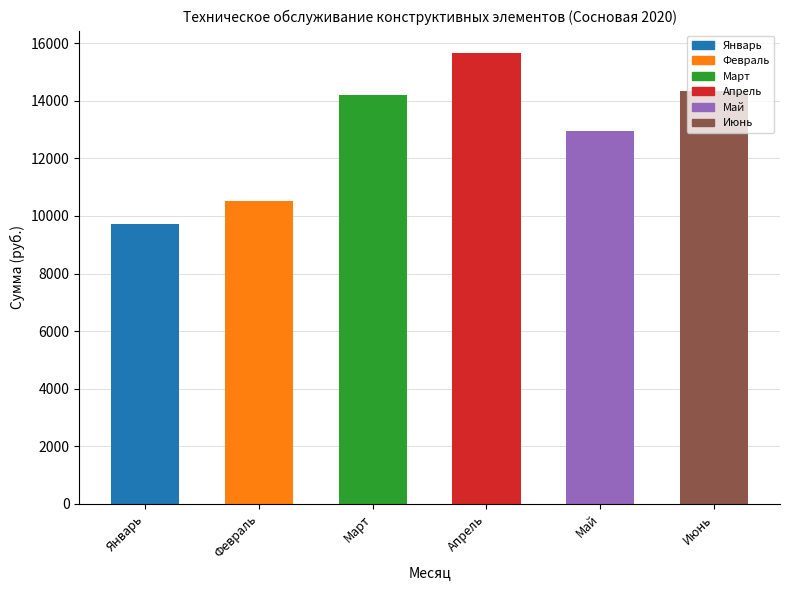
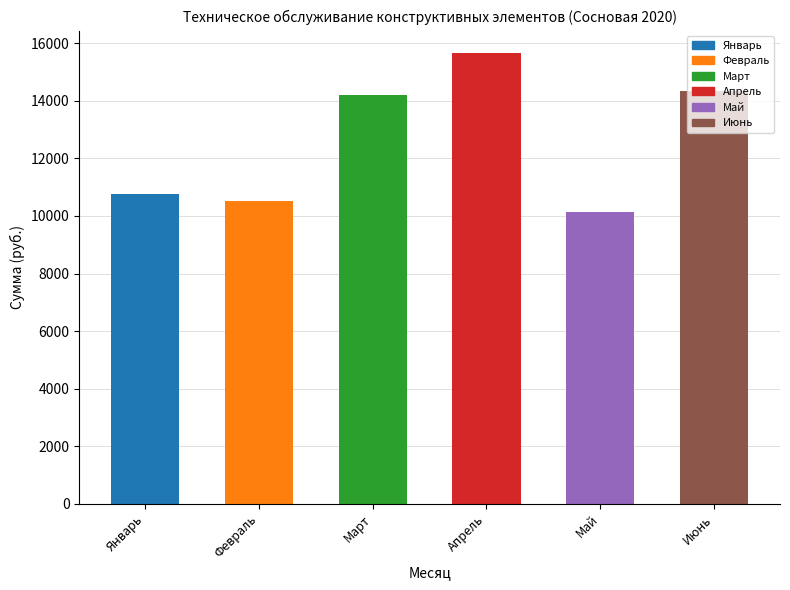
  {
-   "Январь": 9700,
+   "Январь": 10800,
    "Февраль": 10500,
    "Март": 14200,
    "Апрель": 15700,
-   "Май": 13000
+   "Май": 10200
  }
